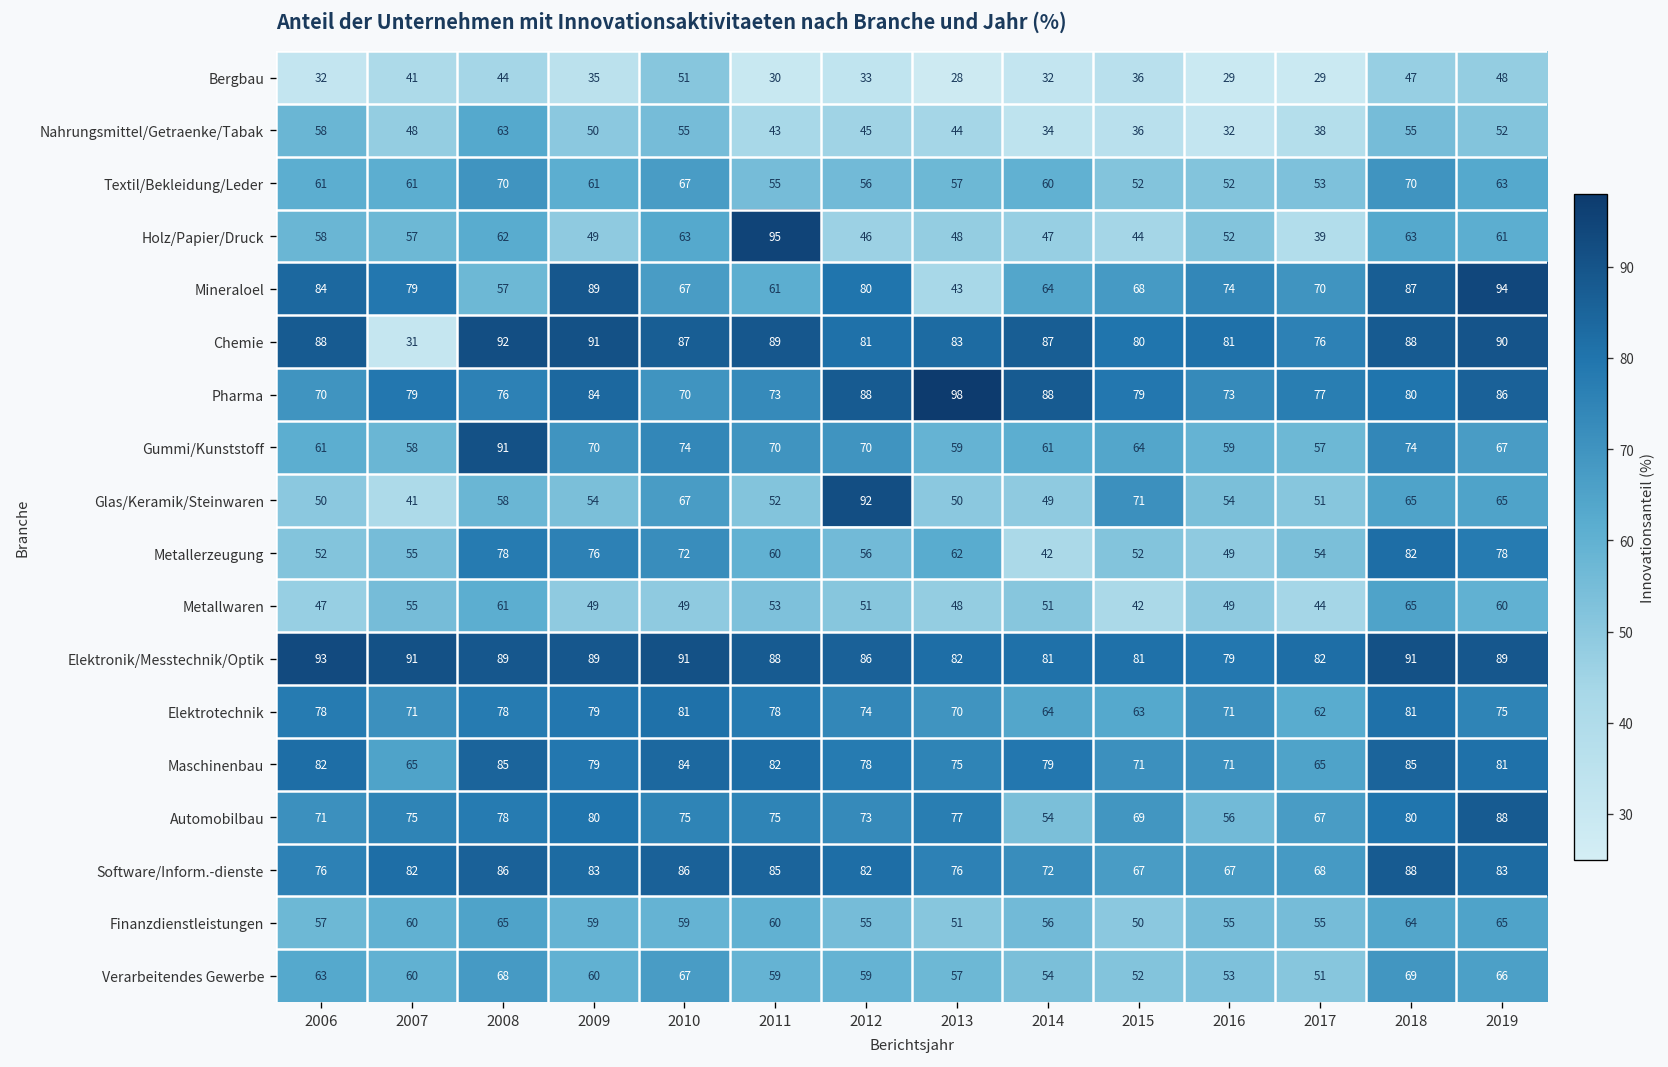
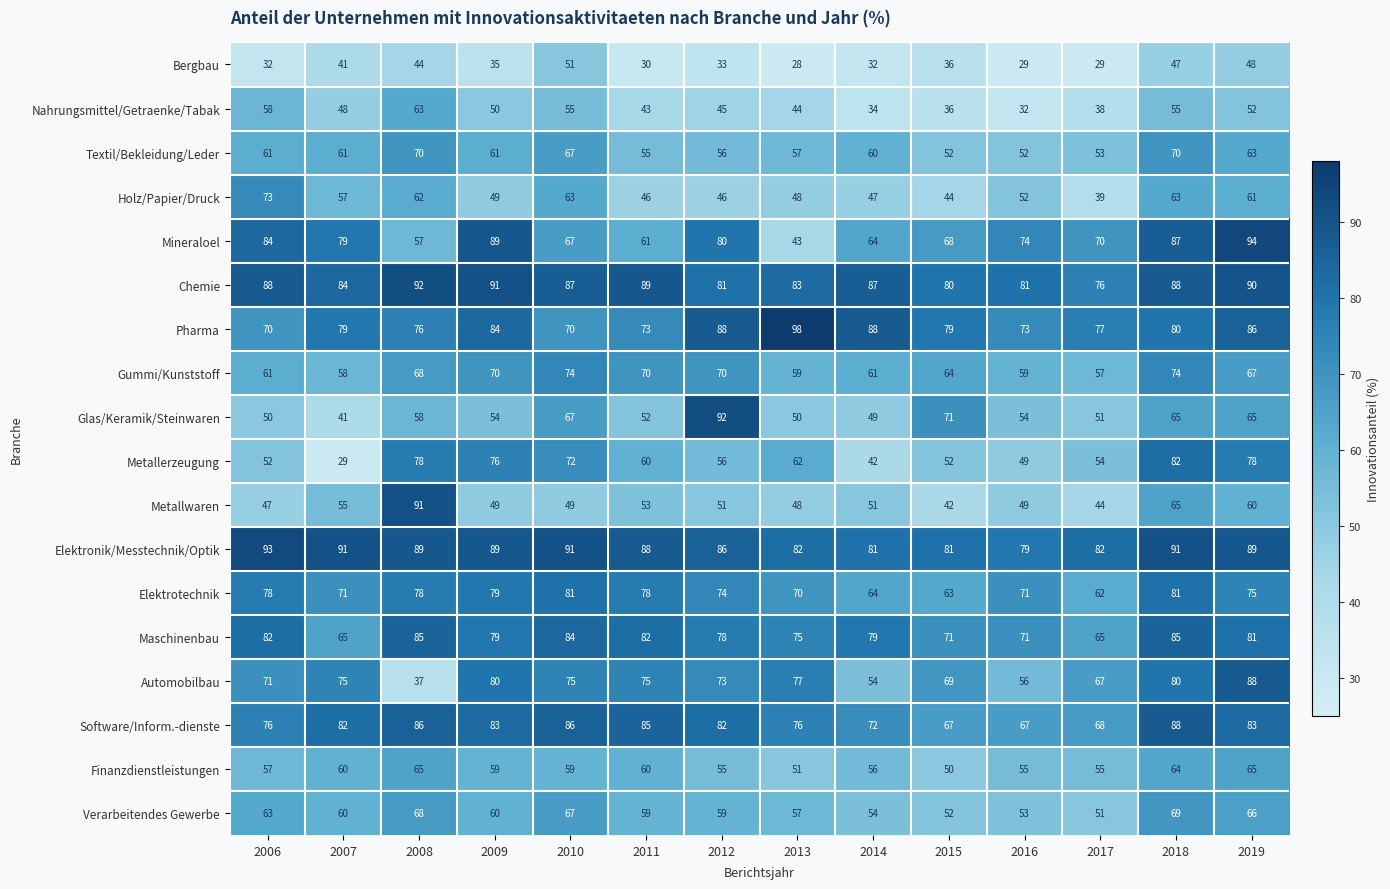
  {
    "Holz/Papier/Druck": {
-     "2006": 58,
+     "2006": 73,
      "2007": 57,
      "2008": 62,
      "2009": 49,
      "2010": 63,
-     "2011": 95,
+     "2011": 46,
      "2012": 46,
      "2013": 48,
      "2014": 47,
      "2015": 44,
      "2016": 52,
      "2017": 39,
      "2018": 63,
      "2019": 61
    },
    "Chemie": {
      "2006": 88,
-     "2007": 31,
+     "2007": 84,
      "2008": 92,
      "2009": 91,
      "2010": 87,
      "2011": 89,
      "2012": 81,
      "2013": 83,
      "2014": 87,
      "2015": 80,
      "2016": 81,
      "2017": 76,
      "2018": 88,
      "2019": 90
    },
    "Gummi/Kunststoff": {
      "2006": 61,
      "2007": 58,
-     "2008": 91,
+     "2008": 68,
      "2009": 70,
      "2010": 74,
      "2011": 70,
      "2012": 70,
      "2013": 59,
      "2014": 61,
      "2015": 64,
      "2016": 59,
      "2017": 57,
      "2018": 74,
      "2019": 67
    },
    "Metallerzeugung": {
      "2006": 52,
-     "2007": 55,
+     "2007": 29,
      "2008": 78,
      "2009": 76,
      "2010": 72,
      "2011": 60,
      "2012": 56,
      "2013": 62,
      "2014": 42,
      "2015": 52,
      "2016": 49,
      "2017": 54,
      "2018": 82,
      "2019": 78
    },
    "Metallwaren": {
      "2006": 47,
      "2007": 55,
-     "2008": 61,
+     "2008": 91,
      "2009": 49,
      "2010": 49,
      "2011": 53,
      "2012": 51,
      "2013": 48,
      "2014": 51,
      "2015": 42,
      "2016": 49,
      "2017": 44,
      "2018": 65,
      "2019": 60
    },
    "Automobilbau": {
      "2006": 71,
      "2007": 75,
-     "2008": 78,
+     "2008": 37,
      "2009": 80,
      "2010": 75,
      "2011": 75,
      "2012": 73,
      "2013": 77,
      "2014": 54,
      "2015": 69,
      "2016": 56,
      "2017": 67,
      "2018": 80,
      "2019": 88
    }
  }
